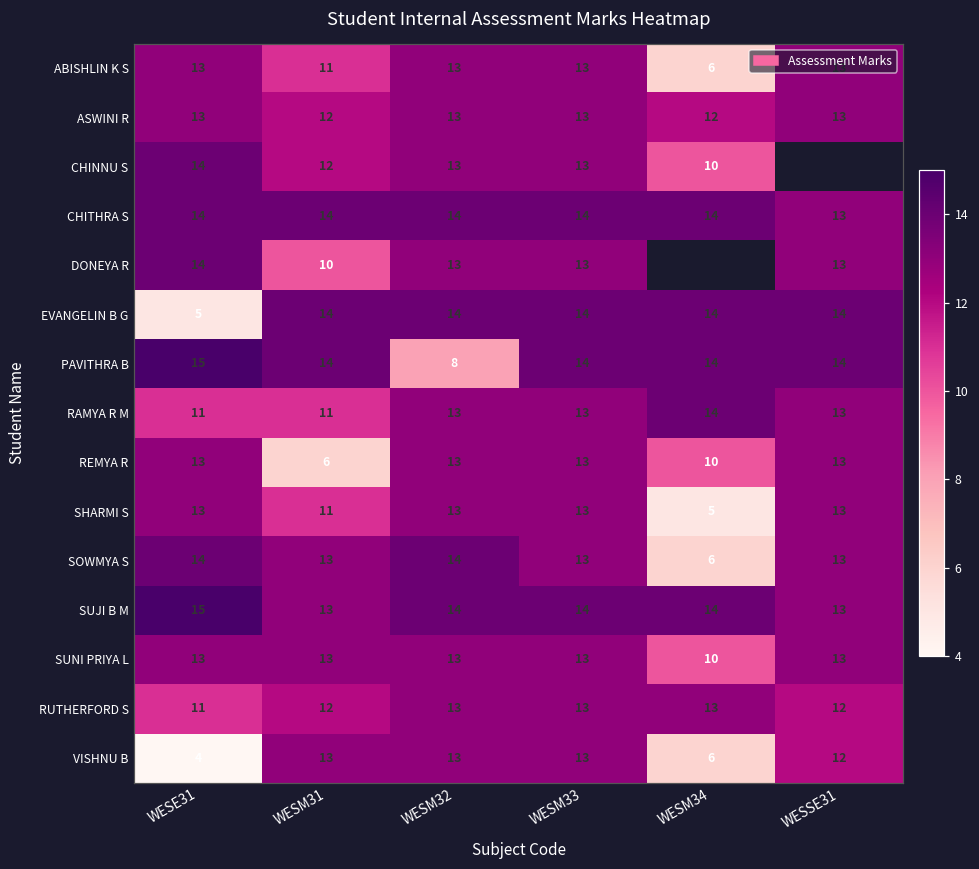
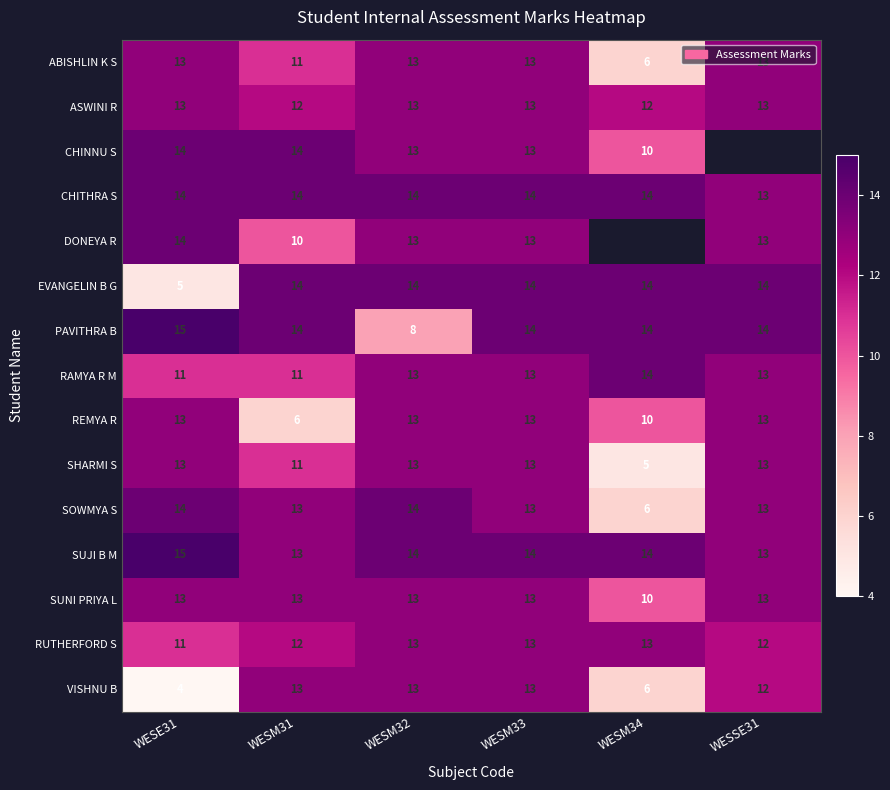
  {
    "ABISHLIN K S": {
      "WESE31": 13,
      "WESM31": 11,
      "WESM32": 13,
      "WESM33": 13
    },
    "ASWINI R": {
      "WESE31": 13,
      "WESM31": 12,
      "WESM32": 13,
      "WESM33": 13,
      "WESM34": 12,
      "WESSE31": 13
    },
    "CHINNU S": {
      "WESE31": 14,
-     "WESM31": 12,
+     "WESM31": 14,
      "WESM32": 13,
      "WESM33": 13,
      "WESM34": 10
    },
    "CHITHRA S": {
      "WESE31": 14,
      "WESM31": 14,
      "WESM32": 14,
      "WESM33": 14,
      "WESM34": 14,
      "WESSE31": 13
    },
    "DONEYA R": {
      "WESE31": 14,
      "WESM31": 10,
      "WESM32": 13,
      "WESM33": 13,
      "WESSE31": 13
    },
    "EVANGELIN B G": {
      "WESM31": 14,
      "WESM32": 14,
      "WESM33": 14,
      "WESM34": 14,
      "WESSE31": 14
    },
    "PAVITHRA B": {
      "WESE31": 15,
      "WESM31": 14,
      "WESM32": 8,
      "WESM33": 14,
      "WESM34": 14,
      "WESSE31": 14
    },
    "RAMYA R M": {
      "WESE31": 11,
      "WESM31": 11,
      "WESM32": 13,
      "WESM33": 13,
      "WESM34": 14,
      "WESSE31": 13
    },
    "REMYA R": {
      "WESE31": 13,
      "WESM32": 13,
      "WESM33": 13,
      "WESM34": 10,
      "WESSE31": 13
    },
    "SHARMI S": {
      "WESE31": 13,
      "WESM31": 11,
      "WESM32": 13,
      "WESM33": 13,
      "WESSE31": 13
    },
    "SOWMYA S": {
      "WESE31": 14,
      "WESM31": 13,
      "WESM32": 14,
      "WESM33": 13,
      "WESSE31": 13
    },
    "SUJI B M": {
      "WESE31": 15,
      "WESM31": 13,
      "WESM32": 14,
      "WESM33": 14,
      "WESM34": 14,
      "WESSE31": 13
    },
    "SUNI PRIYA L": {
      "WESE31": 13,
      "WESM31": 13,
      "WESM32": 13,
      "WESM33": 13,
      "WESM34": 10,
      "WESSE31": 13
    },
    "RUTHERFORD S": {
      "WESE31": 11,
      "WESM31": 12,
      "WESM32": 13,
      "WESM33": 13,
      "WESM34": 13,
      "WESSE31": 12
    },
    "VISHNU B": {
      "WESM31": 13,
      "WESM32": 13,
      "WESM33": 13,
      "WESSE31": 12
    }
  }
